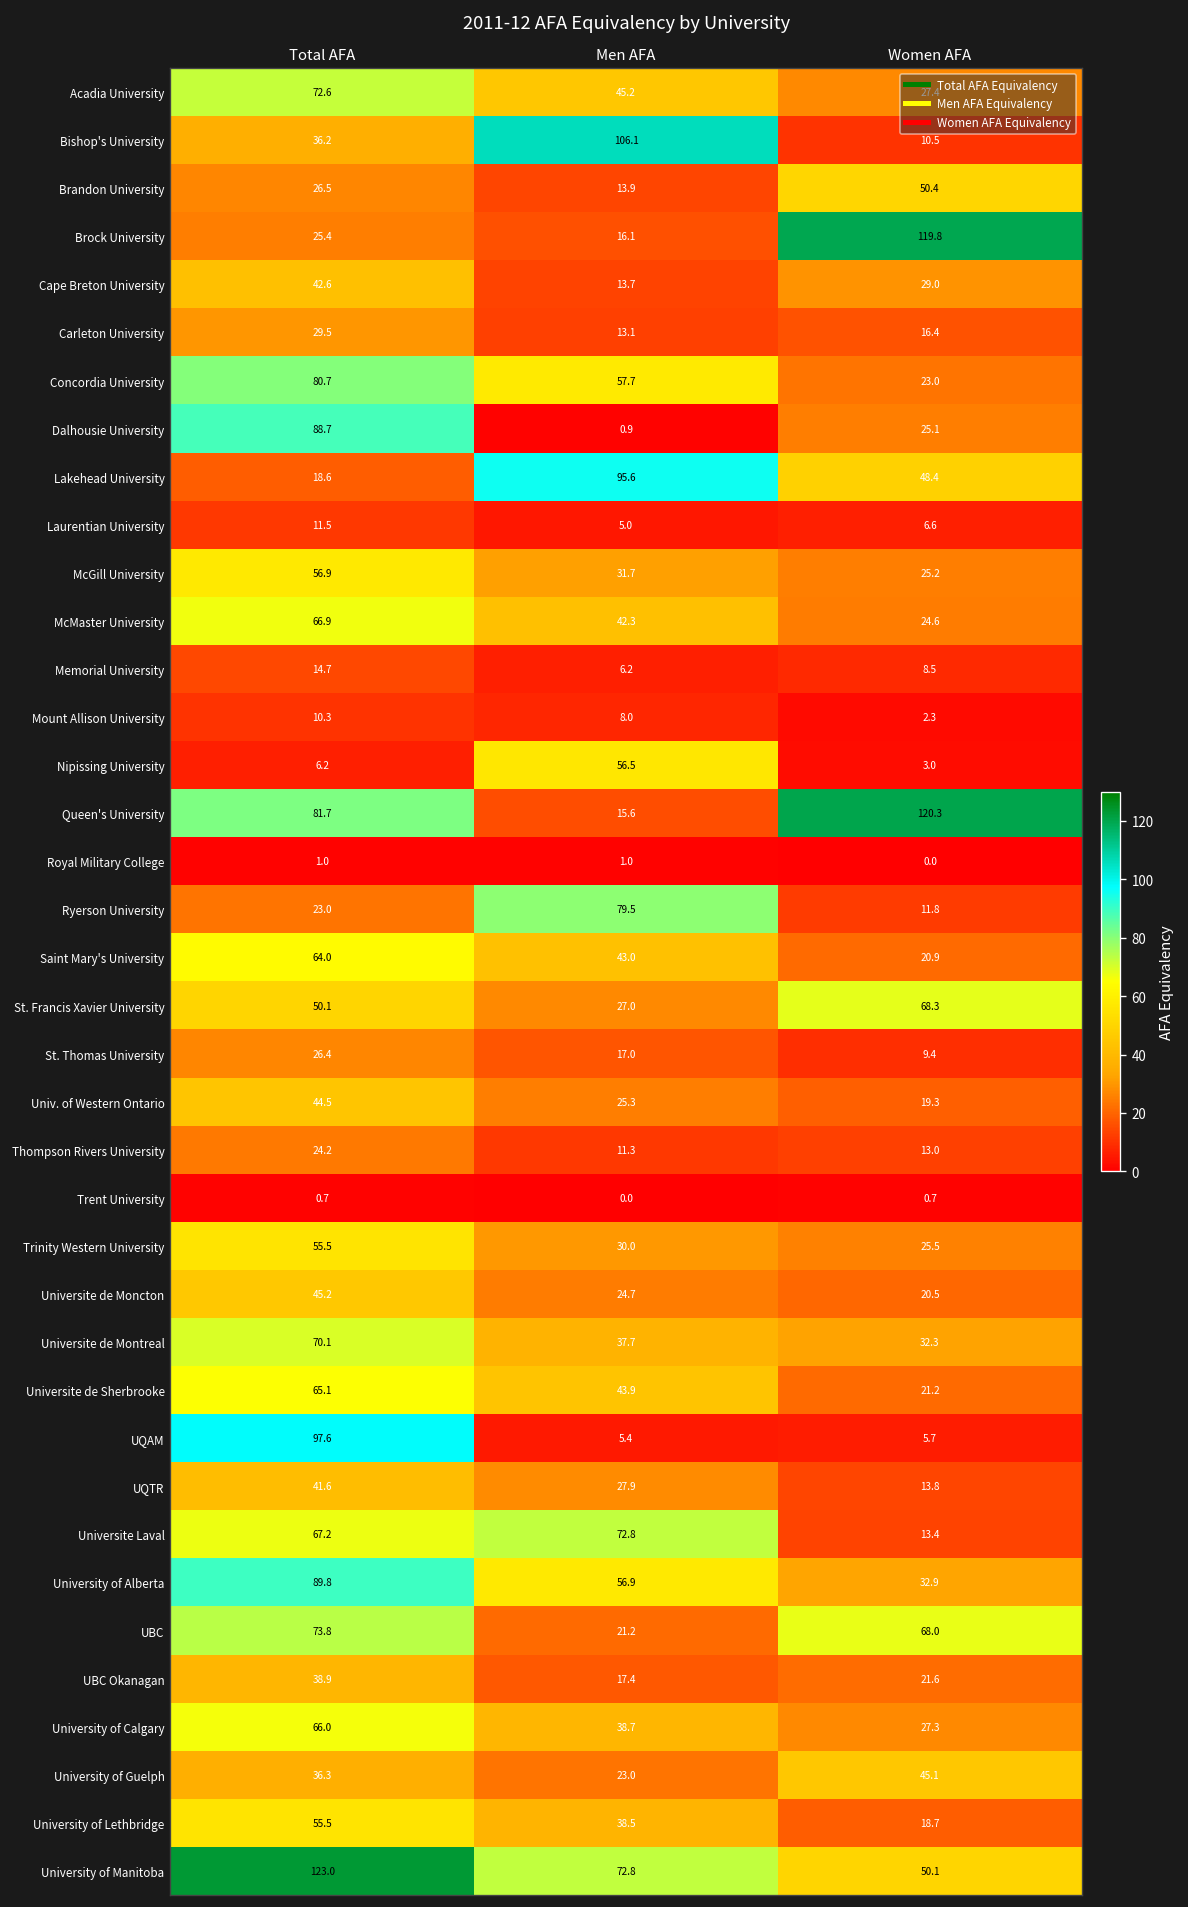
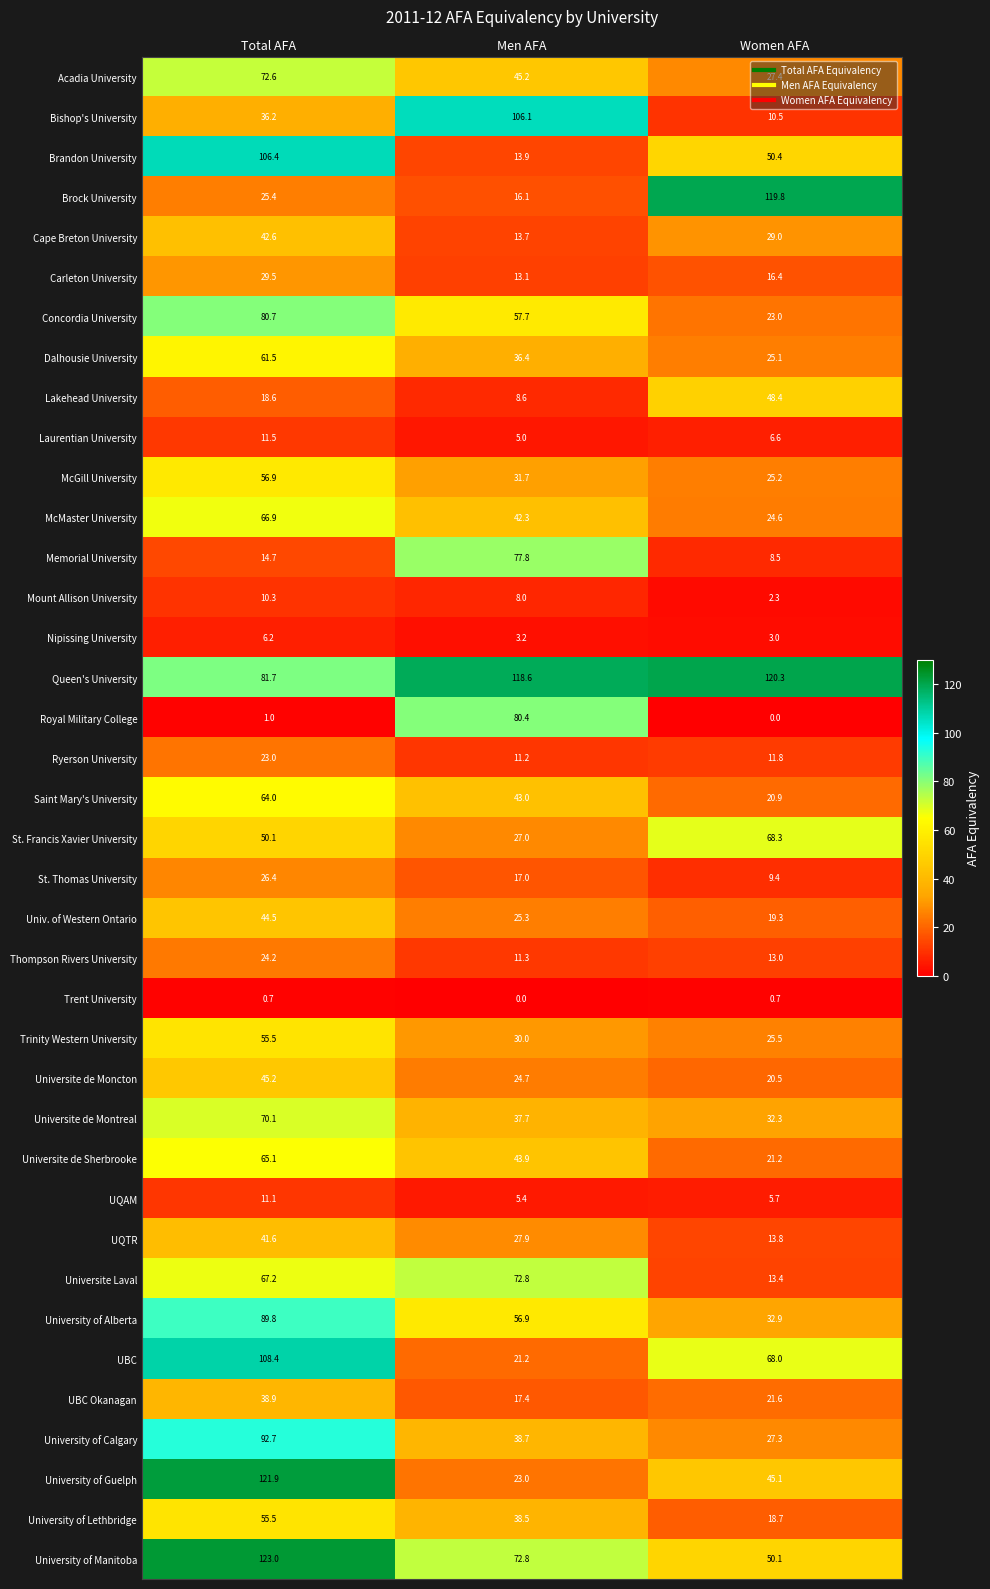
  {
    "Acadia University": {
      "Total AFA": 72.6,
      "Men AFA": 45.2
    },
    "Bishop's University": {
      "Total AFA": 36.2,
      "Men AFA": 106.1,
      "Women AFA": 10.5
    },
    "Brandon University": {
-     "Total AFA": 26.5,
+     "Total AFA": 106.4,
      "Men AFA": 13.9,
      "Women AFA": 50.4
    },
    "Brock University": {
      "Total AFA": 25.4,
      "Men AFA": 16.1,
      "Women AFA": 119.8
    },
    "Cape Breton University": {
      "Total AFA": 42.6,
      "Men AFA": 13.7,
      "Women AFA": 29.0
    },
    "Carleton University": {
      "Total AFA": 29.5,
      "Men AFA": 13.1,
      "Women AFA": 16.4
    },
    "Concordia University": {
      "Total AFA": 80.7,
      "Men AFA": 57.7,
      "Women AFA": 23.0
    },
    "Dalhousie University": {
-     "Total AFA": 88.7,
-     "Men AFA": 0.9,
+     "Total AFA": 61.5,
+     "Men AFA": 36.4,
      "Women AFA": 25.1
    },
    "Lakehead University": {
      "Total AFA": 18.6,
-     "Men AFA": 95.6,
+     "Men AFA": 8.6,
      "Women AFA": 48.4
    },
    "Laurentian University": {
      "Total AFA": 11.5,
      "Men AFA": 5.0,
      "Women AFA": 6.6
    },
    "McGill University": {
      "Total AFA": 56.9,
      "Men AFA": 31.7,
      "Women AFA": 25.2
    },
    "McMaster University": {
      "Total AFA": 66.9,
      "Men AFA": 42.3,
      "Women AFA": 24.6
    },
    "Memorial University": {
      "Total AFA": 14.7,
-     "Men AFA": 6.2,
+     "Men AFA": 77.8,
      "Women AFA": 8.5
    },
    "Mount Allison University": {
      "Total AFA": 10.3,
      "Men AFA": 8.0,
      "Women AFA": 2.3
    },
    "Nipissing University": {
      "Total AFA": 6.2,
-     "Men AFA": 56.5,
+     "Men AFA": 3.2,
      "Women AFA": 3.0
    },
    "Queen's University": {
      "Total AFA": 81.7,
-     "Men AFA": 15.6,
+     "Men AFA": 118.6,
      "Women AFA": 120.3
    },
    "Royal Military College": {
      "Total AFA": 1.0,
-     "Men AFA": 1.0,
+     "Men AFA": 80.4,
      "Women AFA": 0.0
    },
    "Ryerson University": {
      "Total AFA": 23.0,
-     "Men AFA": 79.5,
+     "Men AFA": 11.2,
      "Women AFA": 11.8
    },
    "Saint Mary's University": {
      "Total AFA": 64.0,
      "Men AFA": 43.0,
      "Women AFA": 20.9
    },
    "St. Francis Xavier University": {
      "Total AFA": 50.1,
      "Men AFA": 27.0,
      "Women AFA": 68.3
    },
    "St. Thomas University": {
      "Total AFA": 26.4,
      "Men AFA": 17.0,
      "Women AFA": 9.4
    },
    "Univ. of Western Ontario": {
      "Total AFA": 44.5,
      "Men AFA": 25.3,
      "Women AFA": 19.3
    },
    "Thompson Rivers University": {
      "Total AFA": 24.2,
      "Men AFA": 11.3,
      "Women AFA": 13.0
    },
    "Trent University": {
      "Total AFA": 0.7,
      "Men AFA": 0.0,
      "Women AFA": 0.7
    },
    "Trinity Western University": {
      "Total AFA": 55.5,
      "Men AFA": 30.0,
      "Women AFA": 25.5
    },
    "Universite de Moncton": {
      "Total AFA": 45.2,
      "Men AFA": 24.7,
      "Women AFA": 20.5
    },
    "Universite de Montreal": {
      "Total AFA": 70.1,
      "Men AFA": 37.7,
      "Women AFA": 32.3
    },
    "Universite de Sherbrooke": {
      "Total AFA": 65.1,
      "Men AFA": 43.9,
      "Women AFA": 21.2
    },
    "UQAM": {
-     "Total AFA": 97.6,
+     "Total AFA": 11.1,
      "Men AFA": 5.4,
      "Women AFA": 5.7
    },
    "UQTR": {
      "Total AFA": 41.6,
      "Men AFA": 27.9,
      "Women AFA": 13.8
    },
    "Universite Laval": {
      "Total AFA": 67.2,
      "Men AFA": 72.8,
      "Women AFA": 13.4
    },
    "University of Alberta": {
      "Total AFA": 89.8,
      "Men AFA": 56.9,
      "Women AFA": 32.9
    },
    "UBC": {
-     "Total AFA": 73.8,
+     "Total AFA": 108.4,
      "Men AFA": 21.2,
      "Women AFA": 68.0
    },
    "UBC Okanagan": {
      "Total AFA": 38.9,
      "Men AFA": 17.4,
      "Women AFA": 21.6
    },
    "University of Calgary": {
-     "Total AFA": 66.0,
+     "Total AFA": 92.7,
      "Men AFA": 38.7,
      "Women AFA": 27.3
    },
    "University of Guelph": {
-     "Total AFA": 36.3,
+     "Total AFA": 121.9,
      "Men AFA": 23.0,
      "Women AFA": 45.1
    },
    "University of Lethbridge": {
      "Total AFA": 55.5,
      "Men AFA": 38.5,
      "Women AFA": 18.7
    },
    "University of Manitoba": {
      "Total AFA": 123.0,
      "Men AFA": 72.8,
      "Women AFA": 50.1
    }
  }
